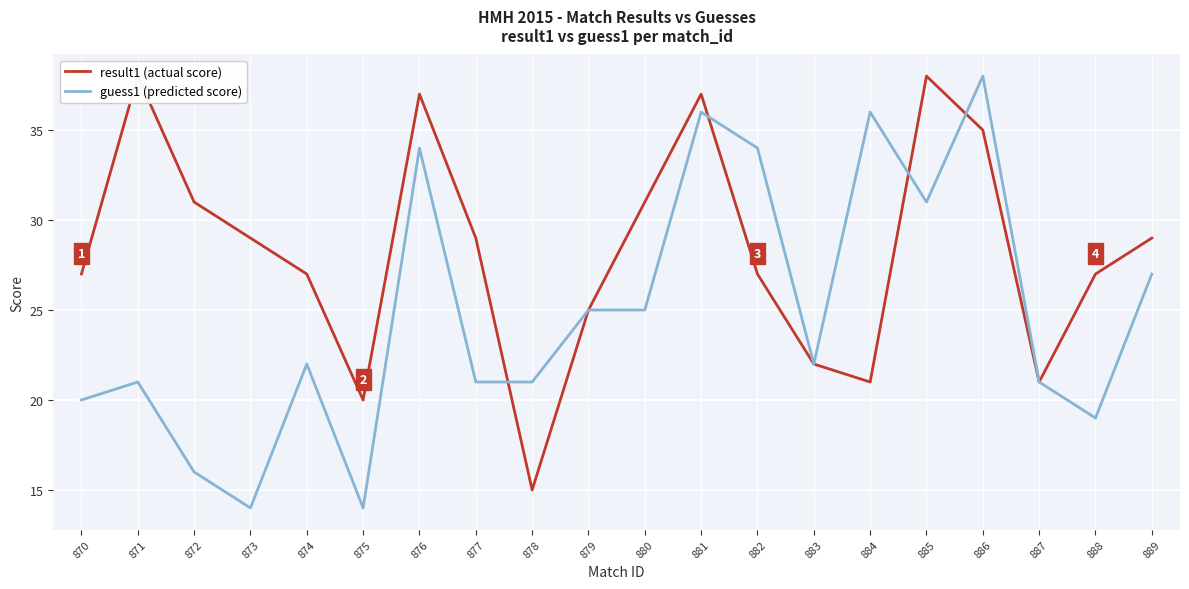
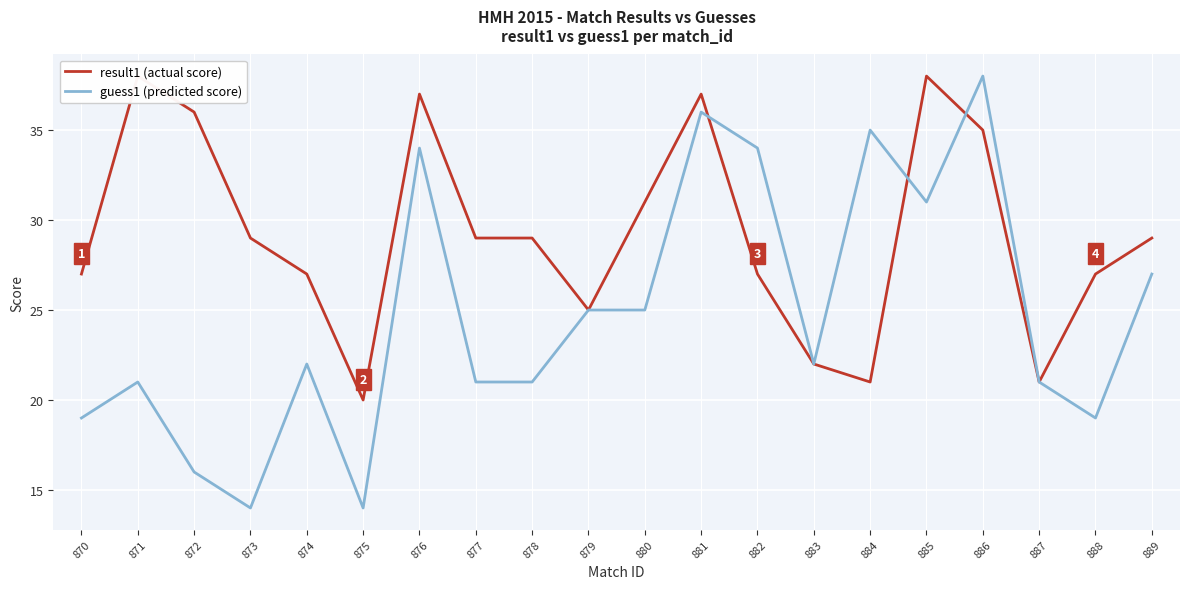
  {
    "result1 (actual score)": {
-     "872": 31,
+     "872": 36,
      "873": 29,
      "874": 27,
      "876": 37,
      "877": 29,
-     "878": 15,
+     "878": 29,
      "880": 31,
      "881": 37,
      "884": 21,
      "885": 38,
      "886": 35,
      "889": 29
    },
    "guess1 (predicted score)": {
-     "870": 20,
+     "870": 19,
      "871": 21,
      "872": 16,
      "873": 14,
      "874": 22,
      "875": 14,
      "876": 34,
      "877": 21,
      "878": 21,
      "880": 25,
      "881": 36,
      "882": 34,
-     "884": 36,
+     "884": 35,
      "885": 31,
      "886": 38,
      "888": 19,
      "889": 27
    }
  }
